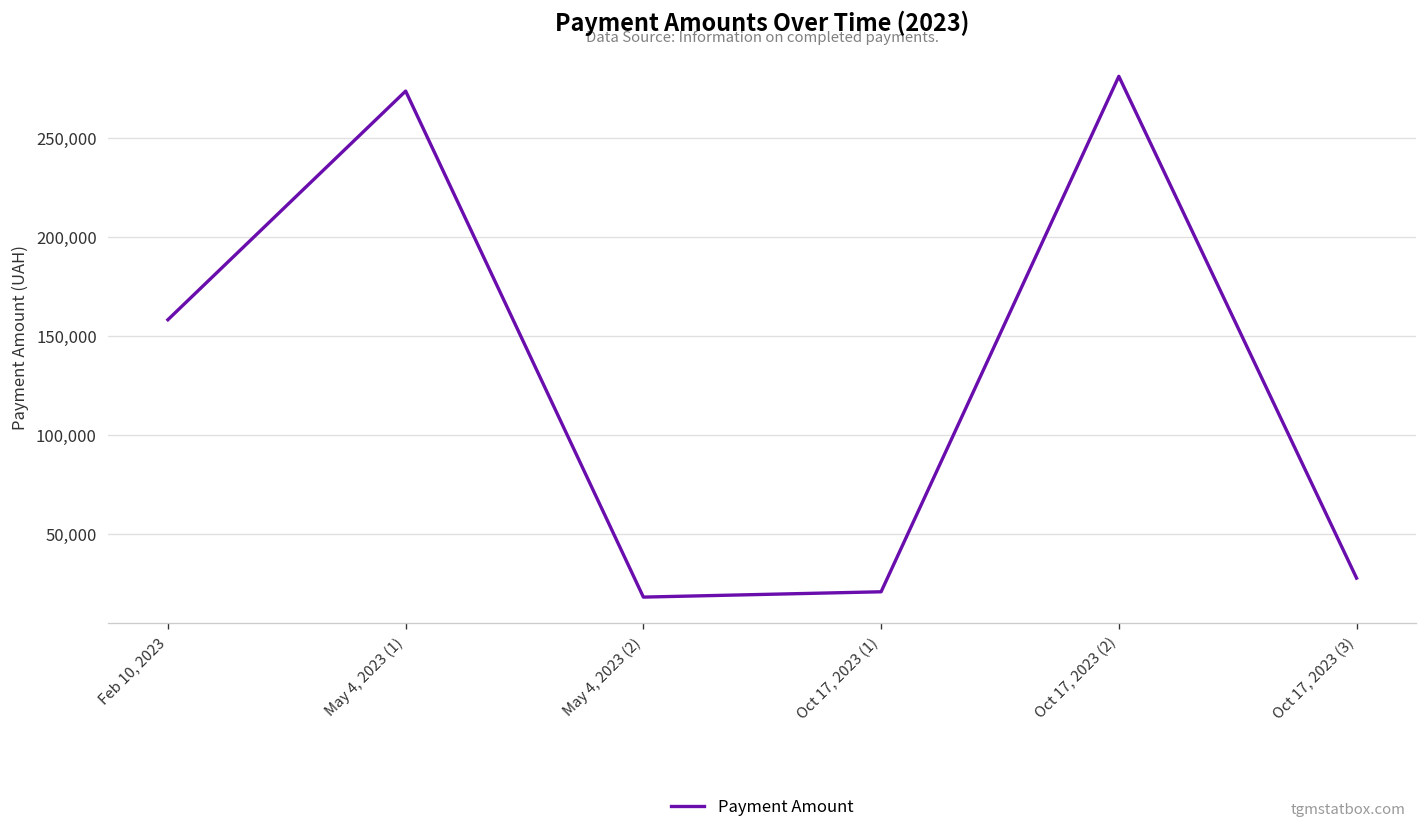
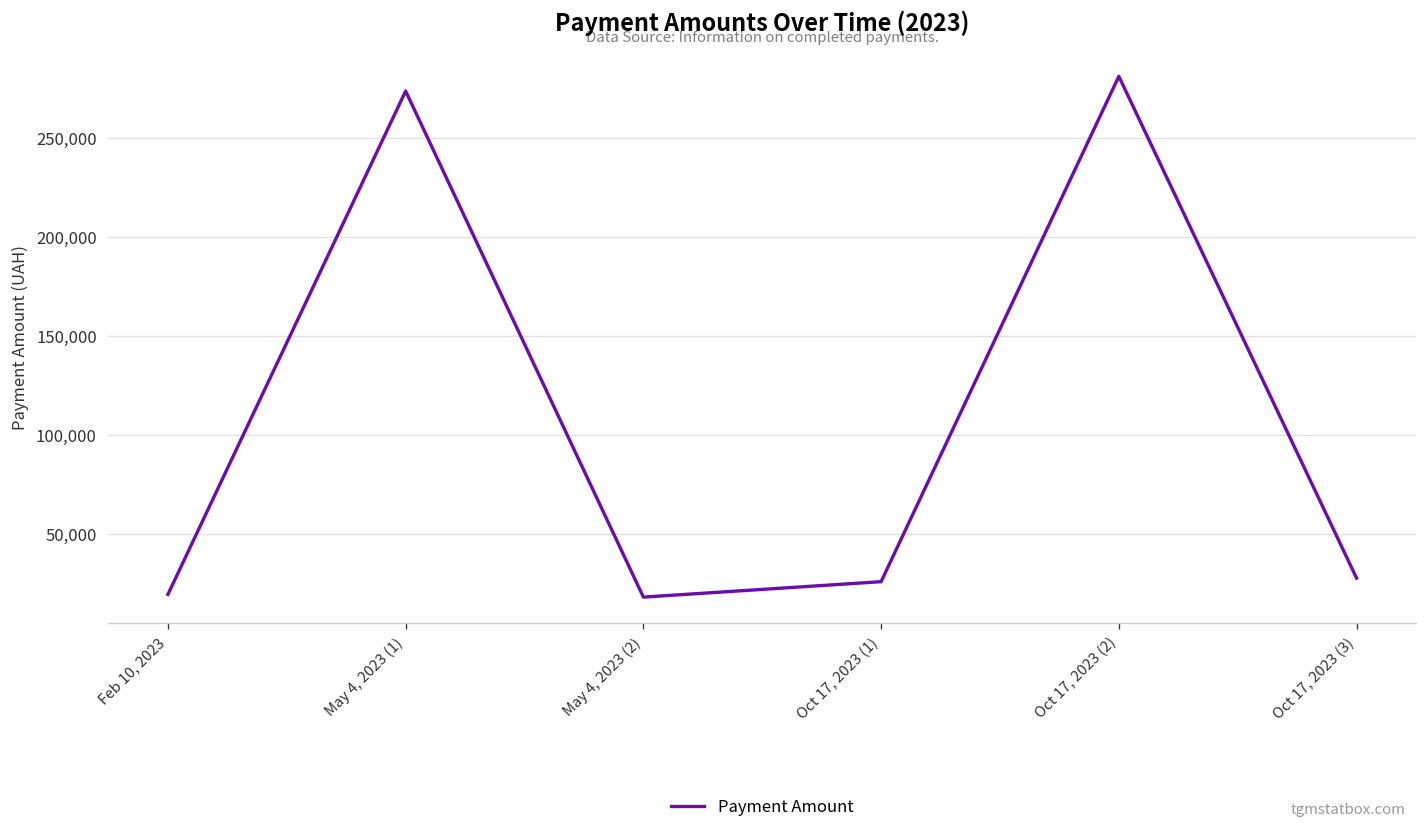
  {
-   "Feb 10, 2023": "158,000",
+   "Feb 10, 2023": "19,000",
    "May 4, 2023 (1)": "274,000",
    "May 4, 2023 (2)": "18,000",
-   "Oct 17, 2023 (1)": "21,000",
+   "Oct 17, 2023 (1)": "26,000",
    "Oct 17, 2023 (2)": "281,000",
    "Oct 17, 2023 (3)": "28,000"
  }
